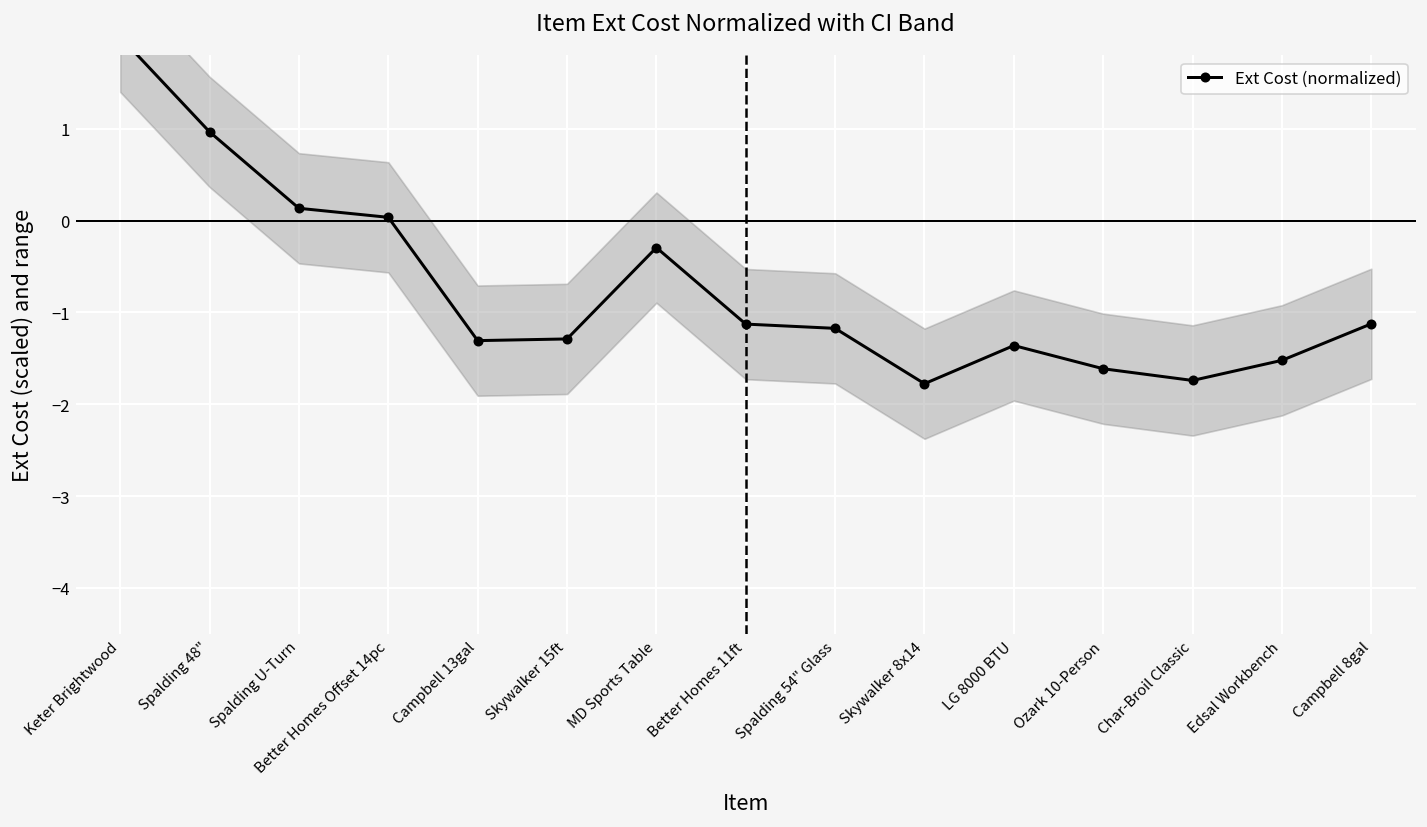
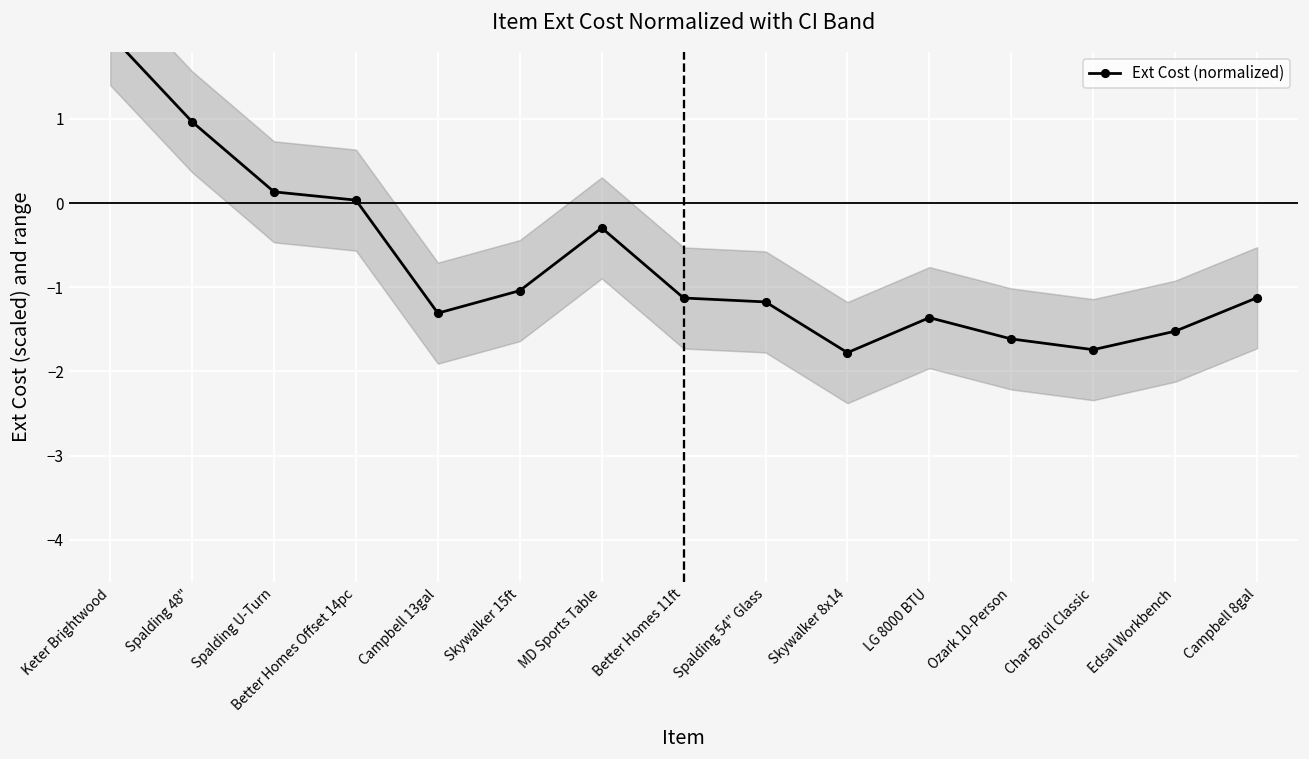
  {
    "Ext Cost (normalized)": {
      "Spalding 48\"": 1.0,
      "Spalding U-Turn": 0.1,
      "Better Homes Offset 14pc": 0.0,
      "Campbell 13gal": -1.3,
-     "Skywalker 15ft": -1.3,
+     "Skywalker 15ft": -1.0,
      "MD Sports Table": -0.3,
      "Better Homes 11ft": -1.1,
      "Spalding 54\" Glass": -1.2,
      "Skywalker 8x14": -1.8,
      "LG 8000 BTU": -1.4,
      "Ozark 10-Person": -1.6,
      "Char-Broil Classic": -1.7,
      "Edsal Workbench": -1.5,
      "Campbell 8gal": -1.1
    }
  }
